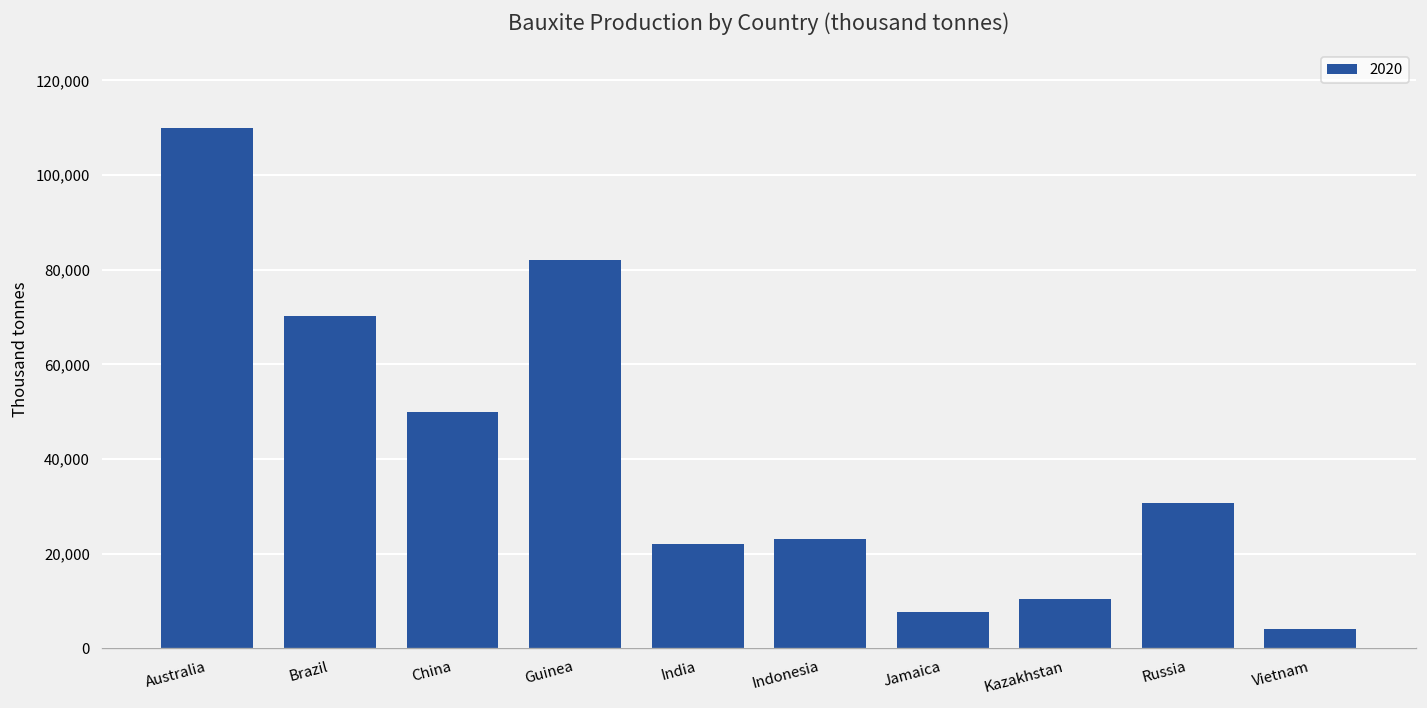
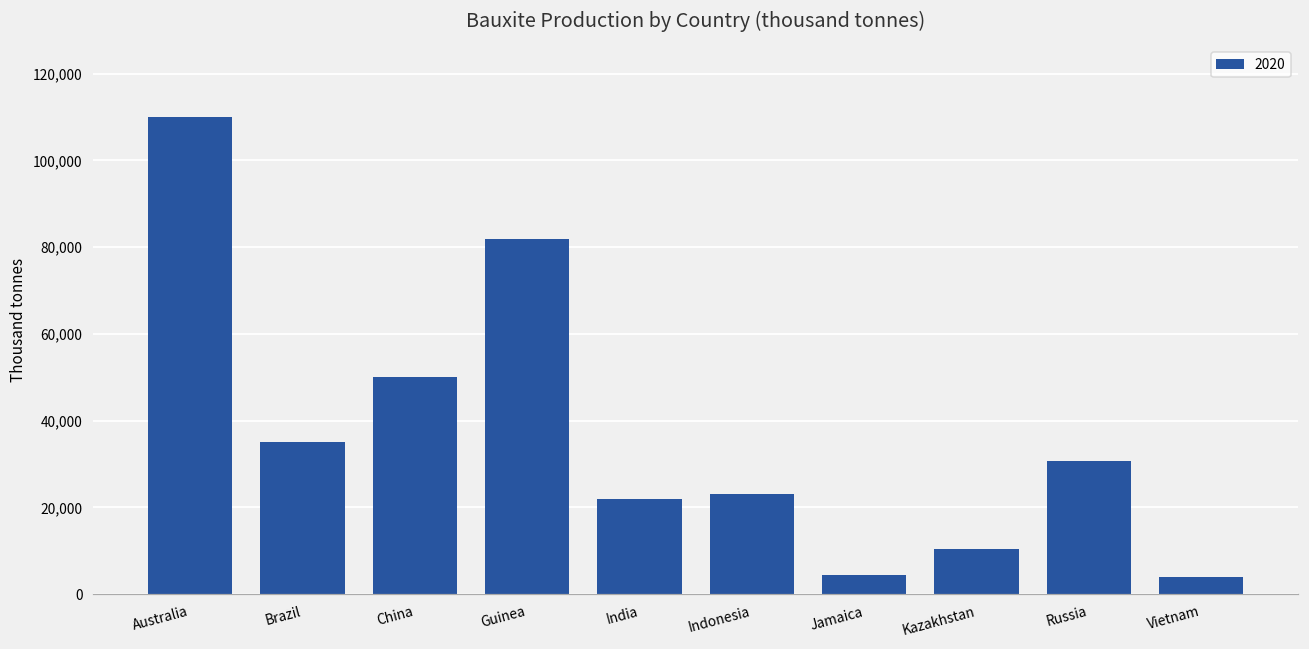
  {
    "Australia": "110,000",
-   "Brazil": "70,000",
+   "Brazil": "35,000",
    "China": "50,000",
    "Guinea": "82,000",
    "India": "22,000",
    "Indonesia": "23,000",
-   "Jamaica": "8,000",
+   "Jamaica": "4,000",
    "Kazakhstan": "10,000",
    "Russia": "31,000",
    "Vietnam": "4,000"
  }
